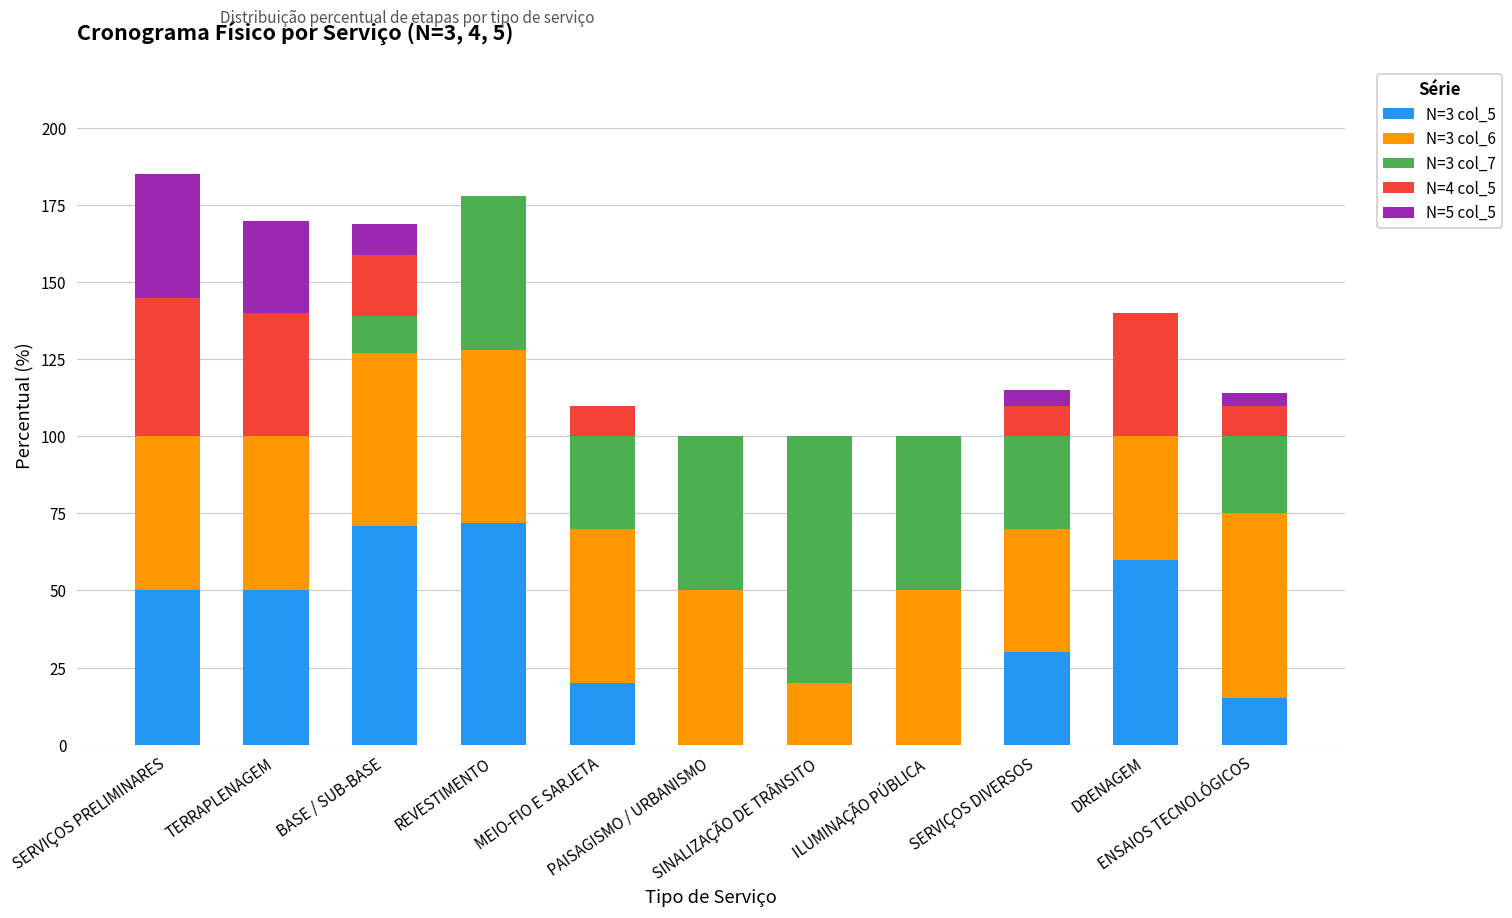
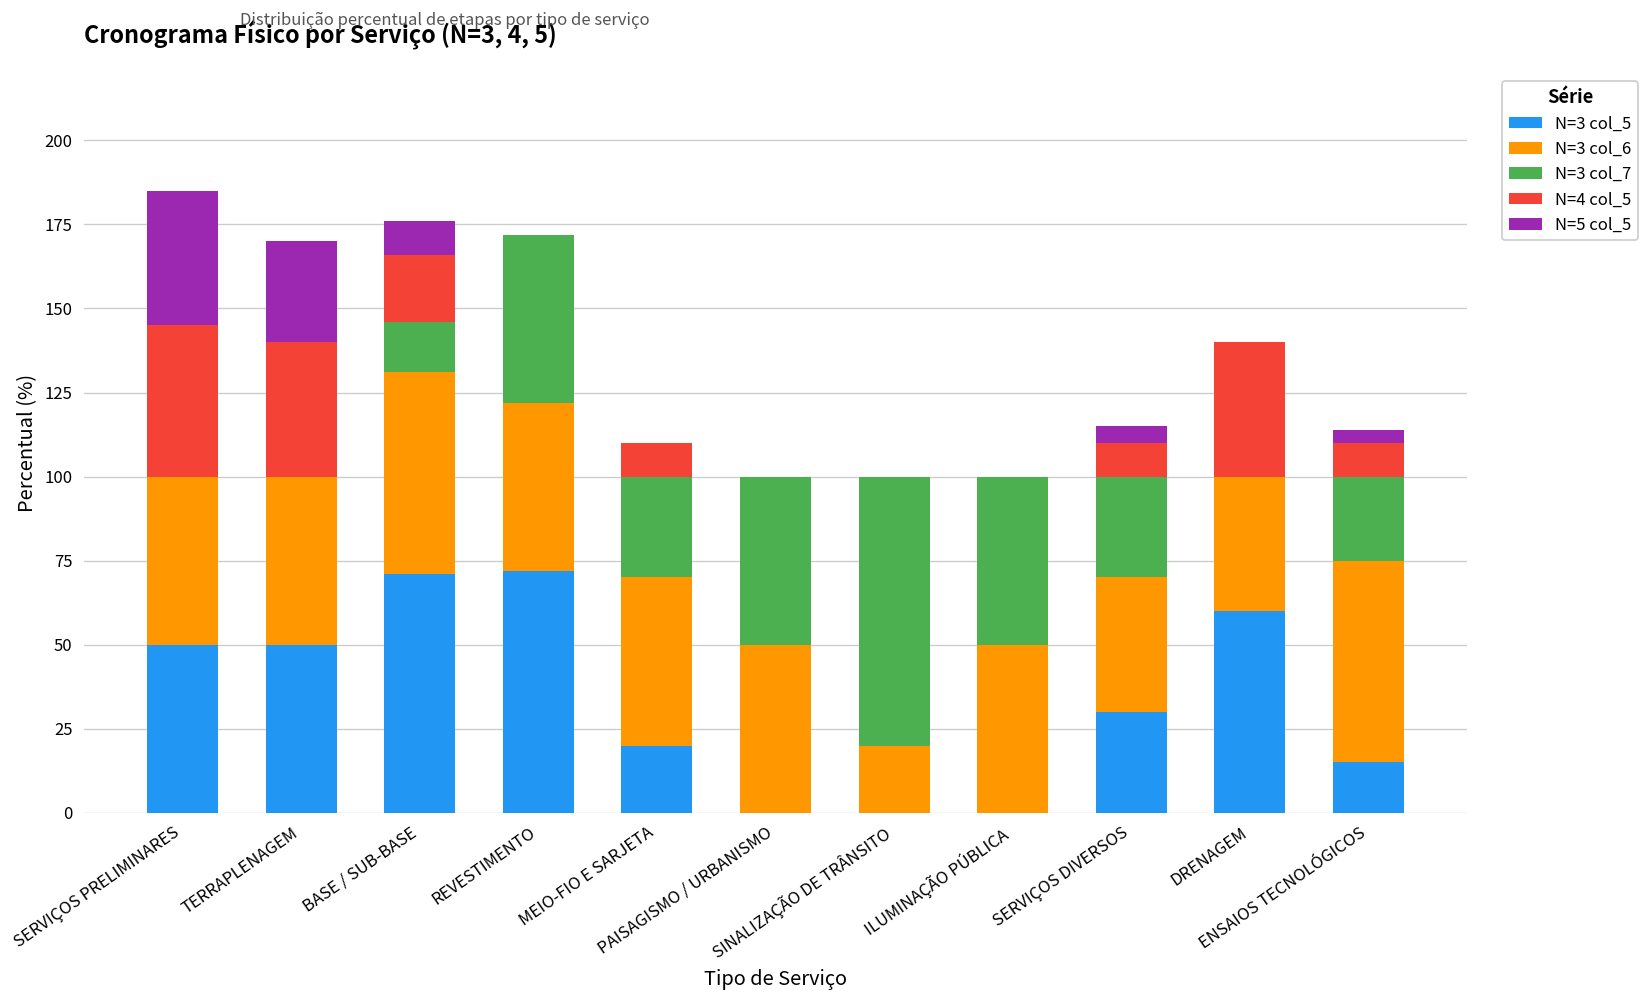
  {
    "N=3 col_5": {
      "SERVIÇOS PRELIMINARES": 50,
      "TERRAPLENAGEM": 50,
      "BASE / SUB-BASE": 71,
      "REVESTIMENTO": 72,
      "MEIO-FIO E SARJETA": 20,
      "PAISAGISMO / URBANISMO": 0,
      "SINALIZAÇÃO DE TRÂNSITO": 0,
      "ILUMINAÇÃO PÚBLICA": 0,
      "SERVIÇOS DIVERSOS": 30,
      "DRENAGEM": 60,
      "ENSAIOS TECNOLÓGICOS": 15
    },
    "N=3 col_6": {
      "SERVIÇOS PRELIMINARES": 50,
      "TERRAPLENAGEM": 50,
-     "BASE / SUB-BASE": 56,
-     "REVESTIMENTO": 56,
+     "BASE / SUB-BASE": 60,
+     "REVESTIMENTO": 50,
      "MEIO-FIO E SARJETA": 50,
      "PAISAGISMO / URBANISMO": 50,
      "SINALIZAÇÃO DE TRÂNSITO": 20,
      "ILUMINAÇÃO PÚBLICA": 50,
      "SERVIÇOS DIVERSOS": 40,
      "DRENAGEM": 40,
      "ENSAIOS TECNOLÓGICOS": 60
    },
    "N=3 col_7": {
      "SERVIÇOS PRELIMINARES": 0,
      "TERRAPLENAGEM": 0,
-     "BASE / SUB-BASE": 12,
+     "BASE / SUB-BASE": 15,
      "REVESTIMENTO": 50,
      "MEIO-FIO E SARJETA": 30,
      "PAISAGISMO / URBANISMO": 50,
      "SINALIZAÇÃO DE TRÂNSITO": 80,
      "ILUMINAÇÃO PÚBLICA": 50,
      "SERVIÇOS DIVERSOS": 30,
      "DRENAGEM": 0,
      "ENSAIOS TECNOLÓGICOS": 25
    },
    "N=4 col_5": {
      "SERVIÇOS PRELIMINARES": 45,
      "TERRAPLENAGEM": 40,
      "BASE / SUB-BASE": 20,
      "REVESTIMENTO": 0,
      "MEIO-FIO E SARJETA": 10,
      "PAISAGISMO / URBANISMO": 0,
      "SINALIZAÇÃO DE TRÂNSITO": 0,
      "ILUMINAÇÃO PÚBLICA": 0,
      "SERVIÇOS DIVERSOS": 10,
      "DRENAGEM": 40,
      "ENSAIOS TECNOLÓGICOS": 10
    },
    "N=5 col_5": {
      "SERVIÇOS PRELIMINARES": 40,
      "TERRAPLENAGEM": 30,
      "BASE / SUB-BASE": 10,
      "REVESTIMENTO": 0,
      "MEIO-FIO E SARJETA": 0,
      "PAISAGISMO / URBANISMO": 0,
      "SINALIZAÇÃO DE TRÂNSITO": 0,
      "ILUMINAÇÃO PÚBLICA": 0,
      "SERVIÇOS DIVERSOS": 5,
      "DRENAGEM": 0,
      "ENSAIOS TECNOLÓGICOS": 4
    }
  }
